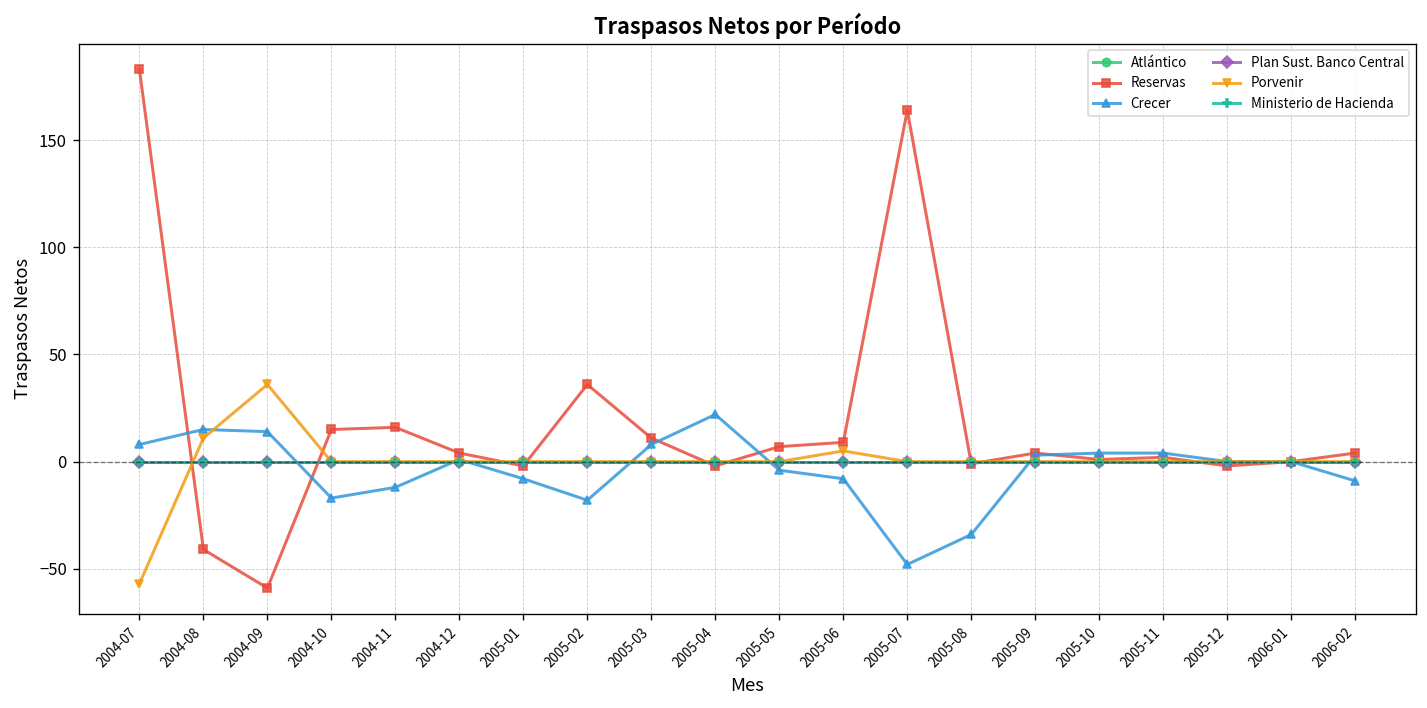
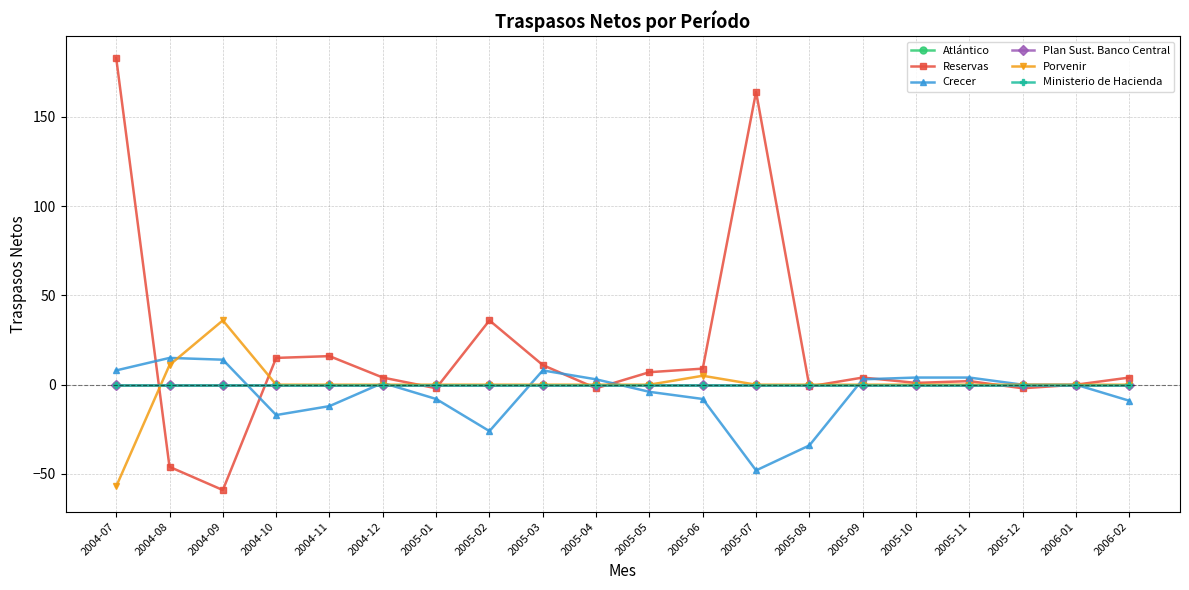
  {
    "Ministerio de Hacienda": {
      "2004-07": 0,
      "2004-08": 0,
      "2004-09": 0,
      "2005-06": 0
    },
    "Reservas": {
      "2004-07": 183,
-     "2004-08": -41,
+     "2004-08": -46,
      "2004-09": -59,
      "2004-10": 15,
      "2004-11": 16,
      "2004-12": 4,
      "2005-01": -2,
      "2005-02": 36,
      "2005-03": 11,
      "2005-04": -2,
      "2005-05": 7,
      "2005-06": 9,
      "2005-07": 164,
      "2005-11": 2,
      "2005-12": -2,
      "2006-02": 4
    },
    "Crecer": {
      "2004-07": 8,
      "2004-08": 15,
      "2004-09": 14,
      "2004-10": -17,
      "2004-11": -12,
      "2005-01": -8,
-     "2005-02": -18,
+     "2005-02": -26,
      "2005-03": 8,
-     "2005-04": 22,
+     "2005-04": 3,
      "2005-05": -4,
      "2005-06": -8,
      "2005-07": -48,
      "2005-08": -34,
      "2005-10": 4,
      "2005-11": 4,
      "2006-02": -9
    },
    "Porvenir": {
      "2004-07": -57,
      "2004-08": 11,
      "2004-09": 36,
      "2005-06": 5
    }
  }
